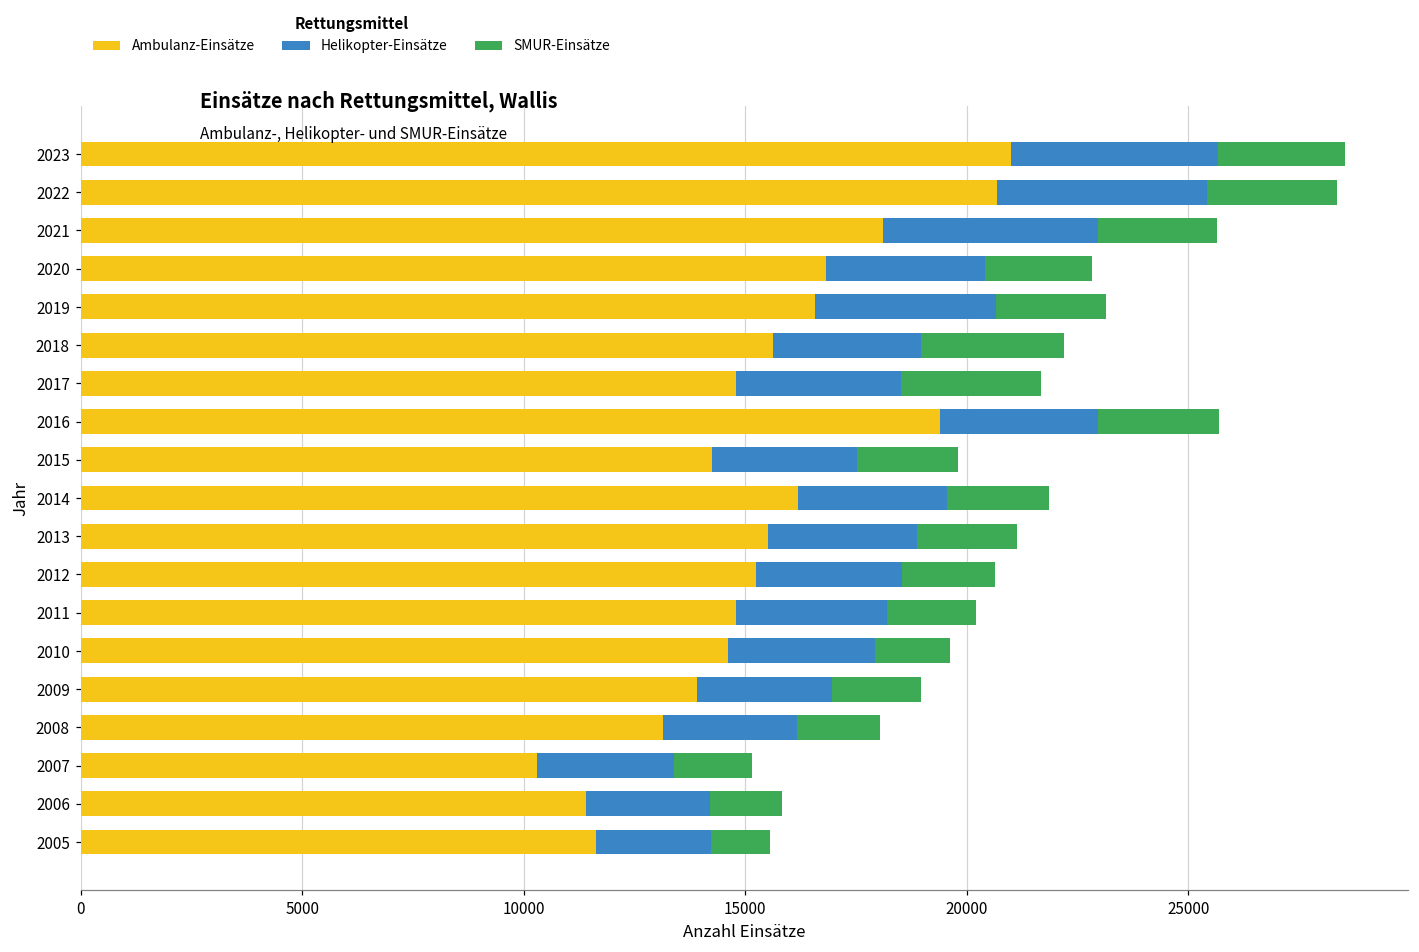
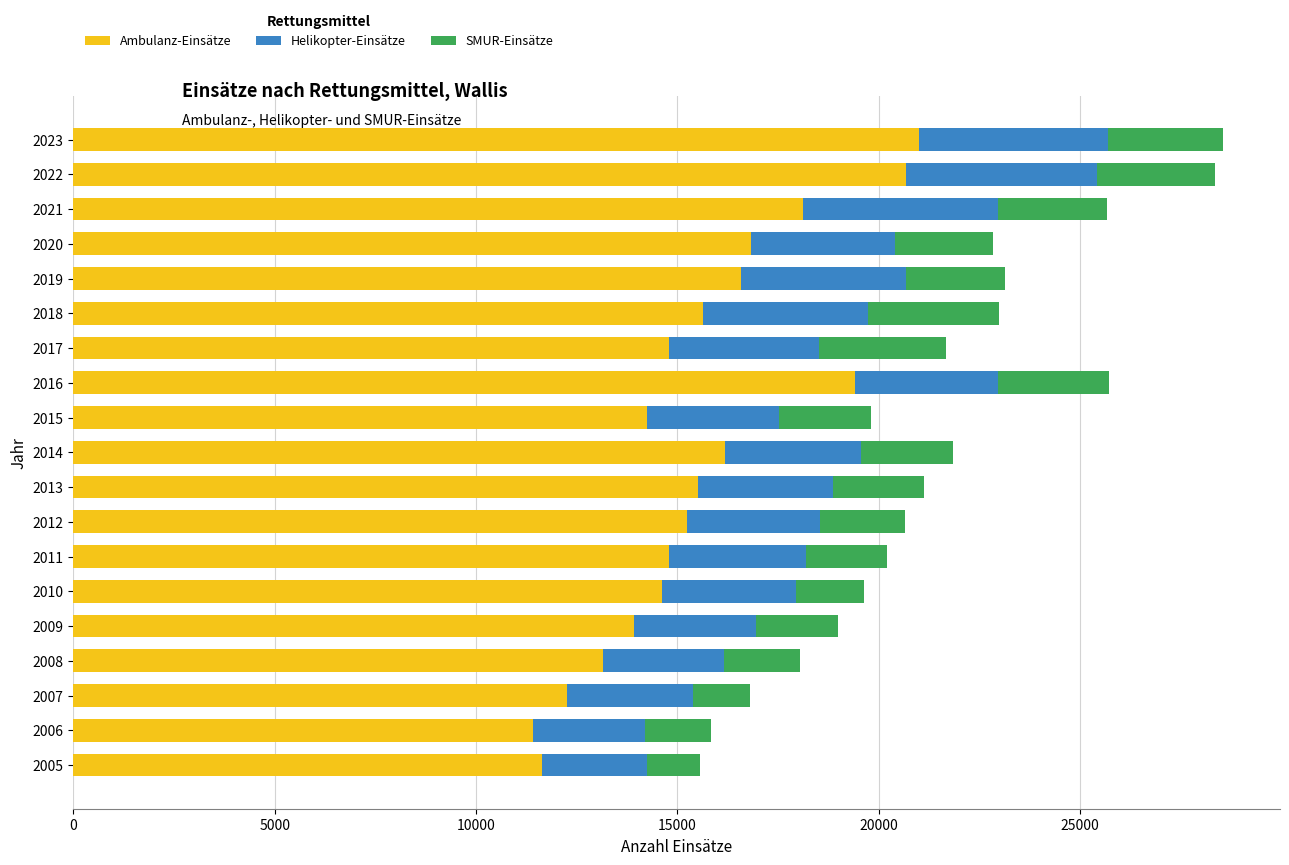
  {
    "Ambulanz-Einsätze": {
      "2023": 21000,
      "2022": 20700,
      "2021": 18100,
      "2020": 16800,
      "2019": 16600,
      "2018": 15600,
      "2017": 14800,
      "2016": 19400,
      "2015": 14300,
      "2014": 16200,
      "2013": 15500,
      "2012": 15200,
      "2011": 14800,
      "2010": 14600,
      "2009": 13900,
      "2008": 13200,
-     "2007": 10300,
+     "2007": 12300,
      "2006": 11400,
      "2005": 11600
    },
    "Helikopter-Einsätze": {
      "2023": 4700,
      "2022": 4700,
      "2021": 4800,
      "2020": 3600,
      "2019": 4100,
-     "2018": 3300,
+     "2018": 4100,
      "2017": 3700,
      "2016": 3600,
      "2015": 3300,
      "2014": 3400,
      "2013": 3400,
      "2012": 3300,
      "2011": 3400,
      "2010": 3300,
      "2009": 3000,
      "2008": 3000,
      "2007": 3100,
      "2006": 2800,
      "2005": 2600
    },
    "SMUR-Einsätze": {
      "2023": 2900,
      "2022": 2900,
      "2021": 2700,
      "2020": 2400,
      "2019": 2500,
      "2018": 3200,
      "2017": 3200,
      "2016": 2700,
      "2015": 2300,
      "2014": 2300,
      "2013": 2300,
      "2012": 2100,
      "2011": 2000,
      "2010": 1700,
      "2009": 2000,
      "2008": 1900,
-     "2007": 1700,
+     "2007": 1400,
      "2006": 1600,
      "2005": 1300
    }
  }
